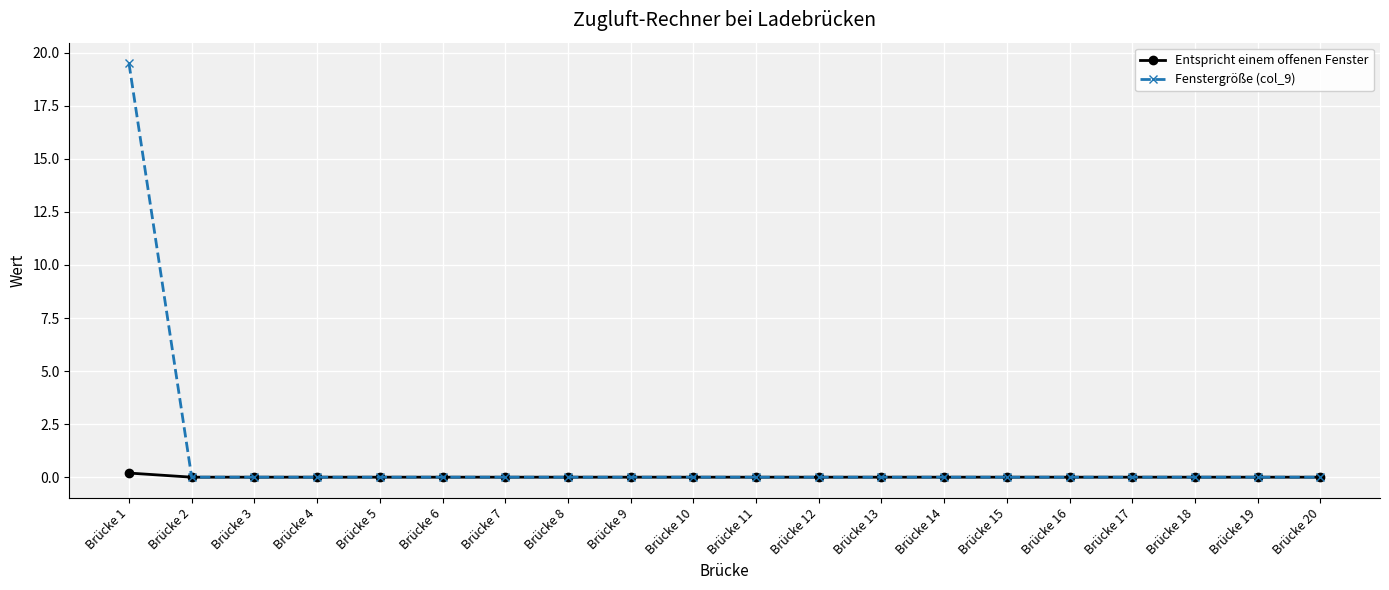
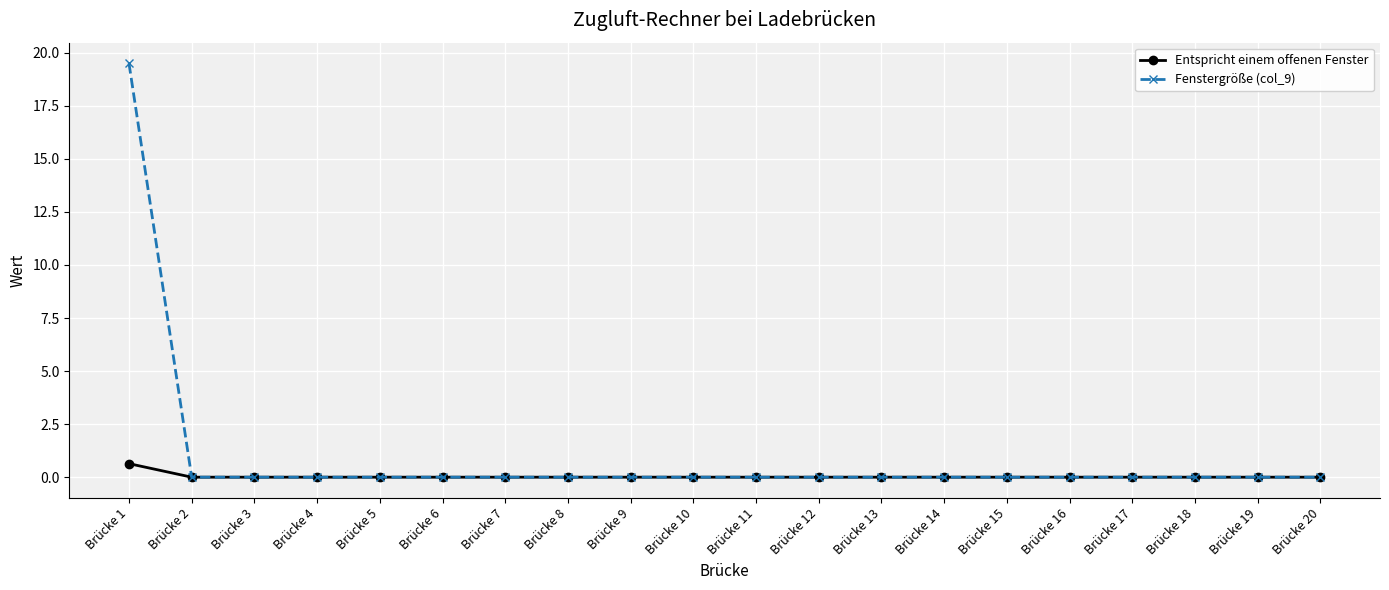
  {
    "Entspricht einem offenen Fenster": {
-     "Brücke 1": 0.2
+     "Brücke 1": 0.6
    },
    "Fenstergröße (col_9)": {
      "Brücke 1": 19.5
    }
  }
